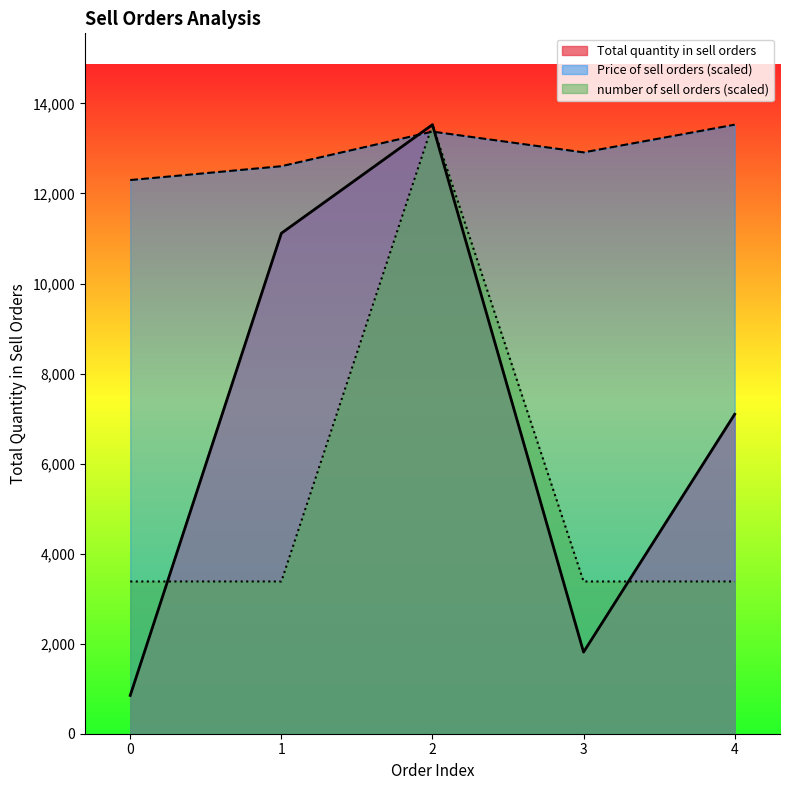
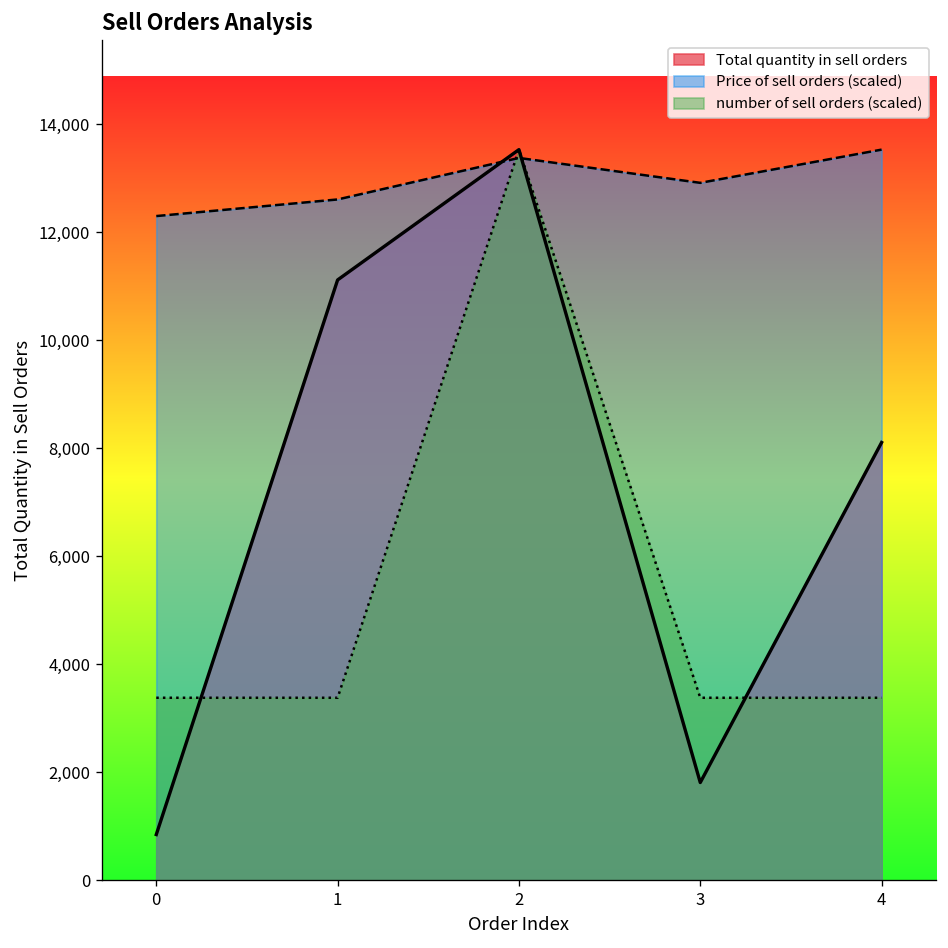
  {
    "Total quantity in sell orders": {
      "0": "900",
      "1": "11,100",
      "3": "1,800",
-     "4": "7,100"
+     "4": "8,100"
    },
    "Price of sell orders (scaled)": {
      "0": "12,300",
      "1": "12,600",
      "2": "13,400",
      "3": "12,900",
      "4": "13,500"
    },
    "number of sell orders (scaled)": {
      "0": "3,400",
      "1": "3,400",
      "3": "3,400",
      "4": "3,400"
    }
  }
